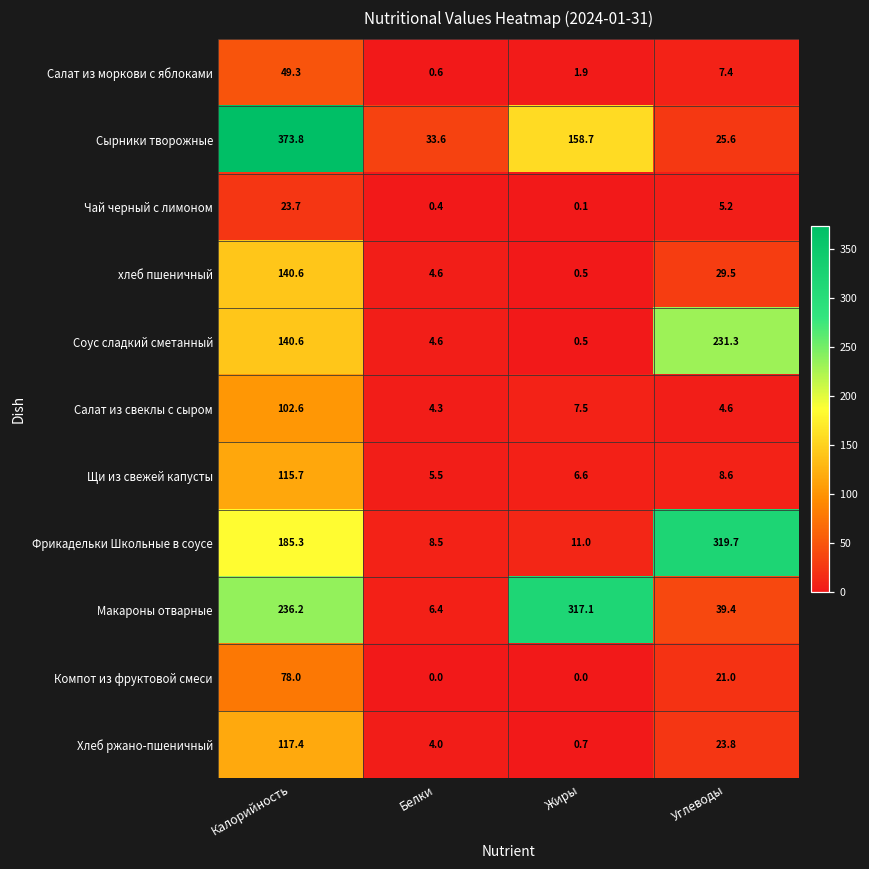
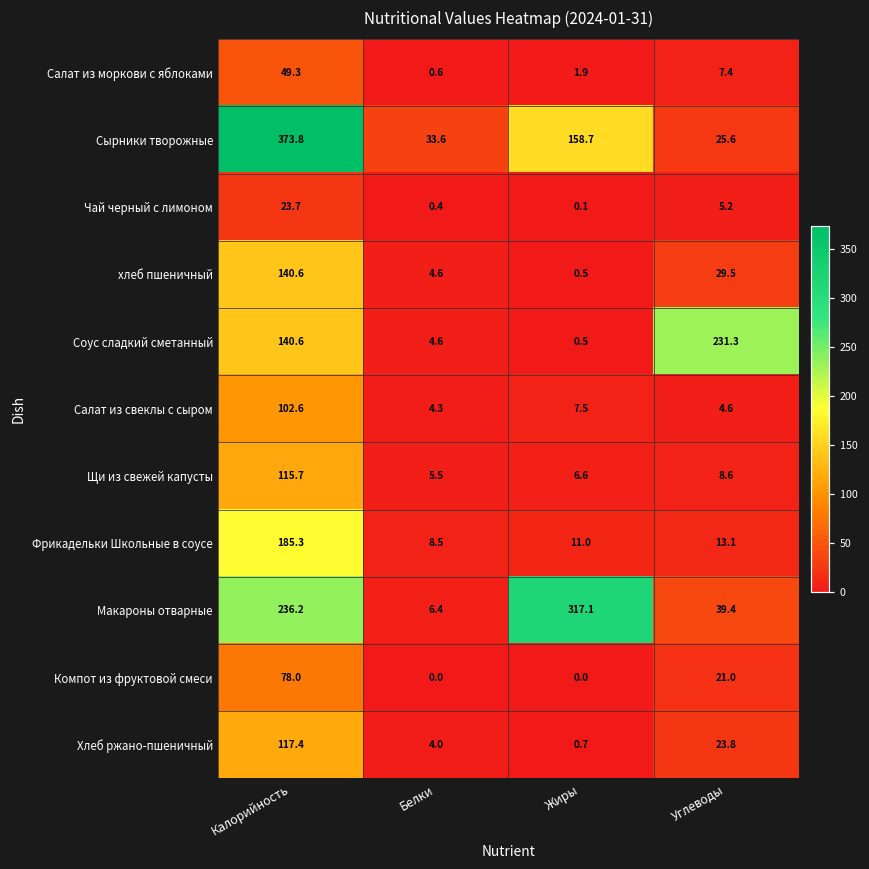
  {
    "Салат из моркови с яблоками": {
      "Калорийность": 49.3,
      "Белки": 0.6,
      "Жиры": 1.9,
      "Углеводы": 7.4
    },
    "Сырники творожные": {
      "Калорийность": 373.8,
      "Белки": 33.6,
      "Жиры": 158.7,
      "Углеводы": 25.6
    },
    "Чай черный с лимоном": {
      "Калорийность": 23.7,
      "Белки": 0.4,
      "Жиры": 0.1,
      "Углеводы": 5.2
    },
    "хлеб пшеничный": {
      "Калорийность": 140.6,
      "Белки": 4.6,
      "Жиры": 0.5,
      "Углеводы": 29.5
    },
    "Соус сладкий сметанный": {
      "Калорийность": 140.6,
      "Белки": 4.6,
      "Жиры": 0.5,
      "Углеводы": 231.3
    },
    "Салат из свеклы с сыром": {
      "Калорийность": 102.6,
      "Белки": 4.3,
      "Жиры": 7.5,
      "Углеводы": 4.6
    },
    "Щи из свежей капусты": {
      "Калорийность": 115.7,
      "Белки": 5.5,
      "Жиры": 6.6,
      "Углеводы": 8.6
    },
    "Фрикадельки Школьные в соусе": {
      "Калорийность": 185.3,
      "Белки": 8.5,
      "Жиры": 11.0,
-     "Углеводы": 319.7
+     "Углеводы": 13.1
    },
    "Макароны отварные": {
      "Калорийность": 236.2,
      "Белки": 6.4,
      "Жиры": 317.1,
      "Углеводы": 39.4
    },
    "Компот из фруктовой смеси": {
      "Калорийность": 78.0,
      "Белки": 0.0,
      "Жиры": 0.0,
      "Углеводы": 21.0
    },
    "Хлеб ржано-пшеничный": {
      "Калорийность": 117.4,
      "Белки": 4.0,
      "Жиры": 0.7,
      "Углеводы": 23.8
    }
  }
